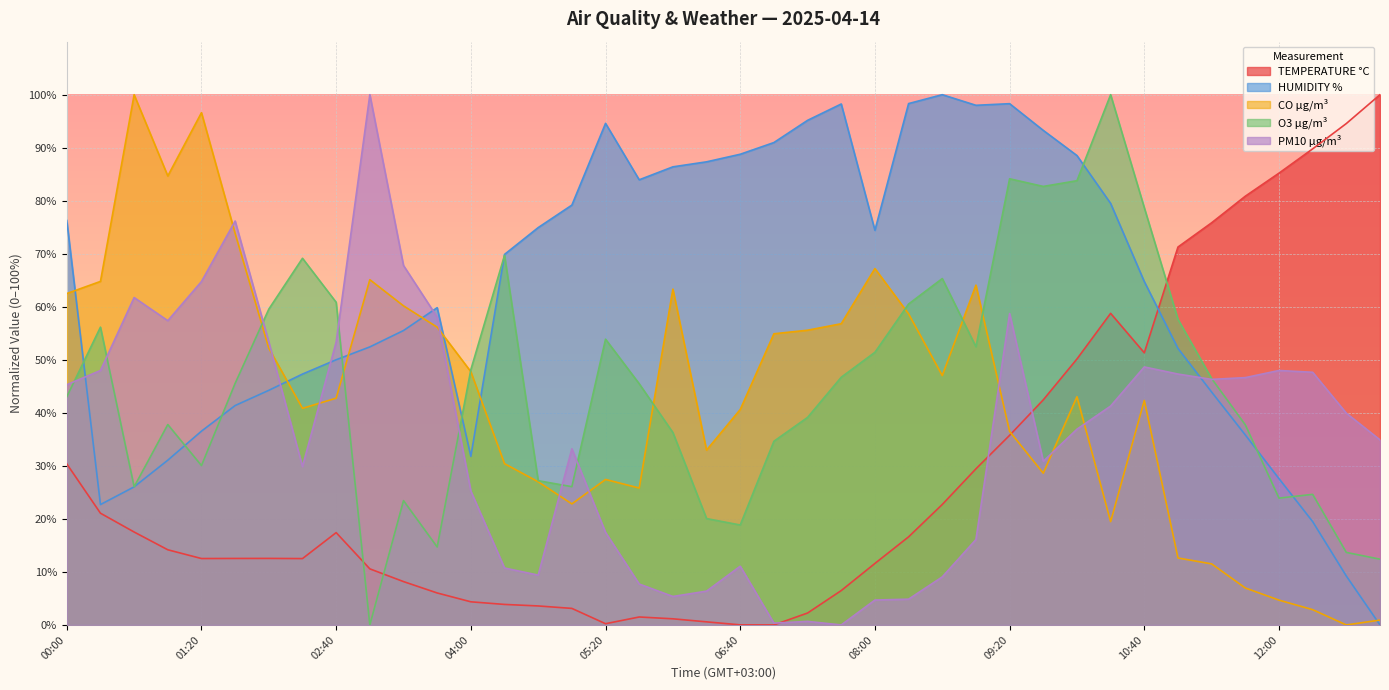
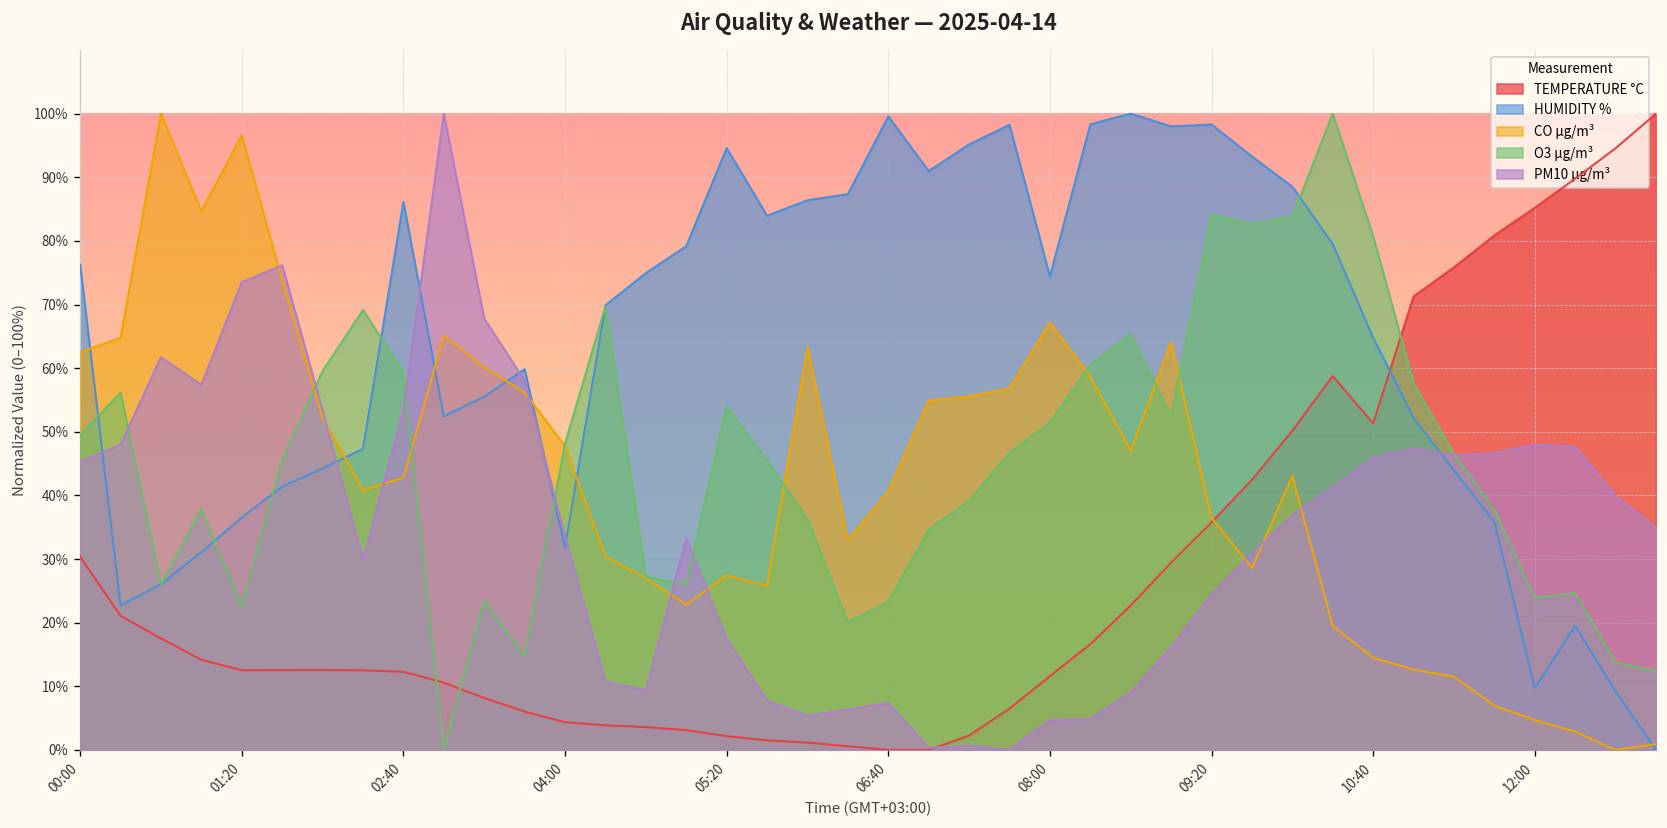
  {
    "TEMPERATURE °C": {
      "00:00": "30%",
      "01:20": "13%",
-     "02:40": "17%",
+     "02:40": "12%",
      "04:00": "4%",
-     "05:20": "0%",
+     "05:20": "2%",
      "06:40": "0%",
      "08:00": "12%",
      "09:20": "36%",
      "10:40": "51%",
      "12:00": "85%"
    },
    "HUMIDITY %": {
      "00:00": "76%",
      "01:20": "37%",
-     "02:40": "50%",
+     "02:40": "86%",
      "04:00": "32%",
      "05:20": "95%",
-     "06:40": "89%",
+     "06:40": "100%",
      "08:00": "74%",
      "09:20": "98%",
      "10:40": "65%",
-     "12:00": "28%"
+     "12:00": "10%"
    },
    "CO µg/m³": {
      "00:00": "62%",
      "01:20": "97%",
      "02:40": "43%",
      "05:20": "27%",
      "06:40": "41%",
      "08:00": "67%",
      "09:20": "36%",
-     "10:40": "42%",
+     "10:40": "15%",
      "12:00": "5%"
    },
    "O3 µg/m³": {
-     "00:00": "43%",
-     "01:20": "30%",
-     "02:40": "61%",
+     "00:00": "50%",
+     "01:20": "23%",
+     "02:40": "59%",
      "05:20": "54%",
-     "06:40": "19%",
+     "06:40": "23%",
      "08:00": "51%",
      "09:20": "84%",
-     "10:40": "79%",
+     "10:40": "81%",
      "12:00": "24%"
    },
    "PM10 µg/m³": {
      "00:00": "45%",
-     "01:20": "65%",
+     "01:20": "73%",
      "02:40": "53%",
-     "04:00": "25%",
+     "04:00": "34%",
      "05:20": "17%",
-     "06:40": "11%",
+     "06:40": "7%",
      "08:00": "5%",
-     "09:20": "59%",
-     "10:40": "49%",
+     "09:20": "24%",
+     "10:40": "46%",
      "12:00": "48%"
    }
  }
